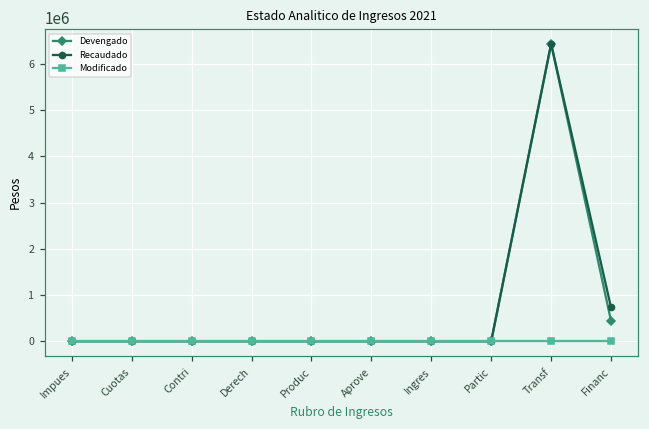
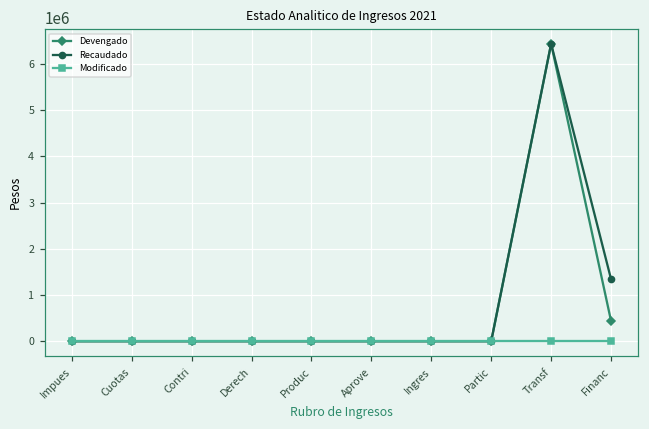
  {
    "Devengado": {
      "Financ": 400000
    },
    "Recaudado": {
-     "Financ": 700000
+     "Financ": 1300000
    },
    "Modificado": {
      "Transf": 0,
      "Financ": 0
    }
  }
